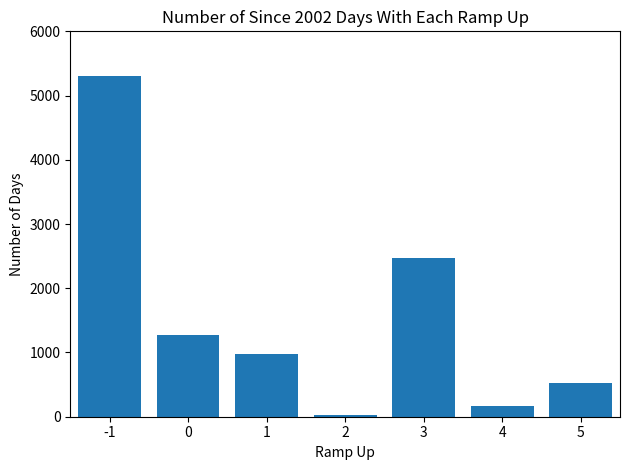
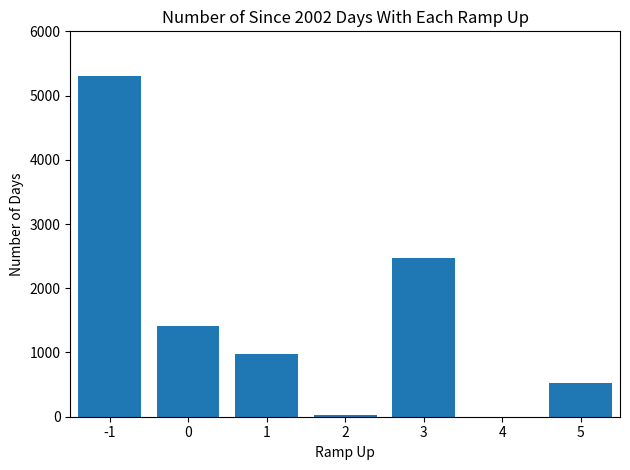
  {
    "-1": 5300,
-   "0": 1300,
+   "0": 1400,
    "1": 1000,
    "3": 2500,
-   "4": 200,
+   "4": 0,
    "5": 500
  }
